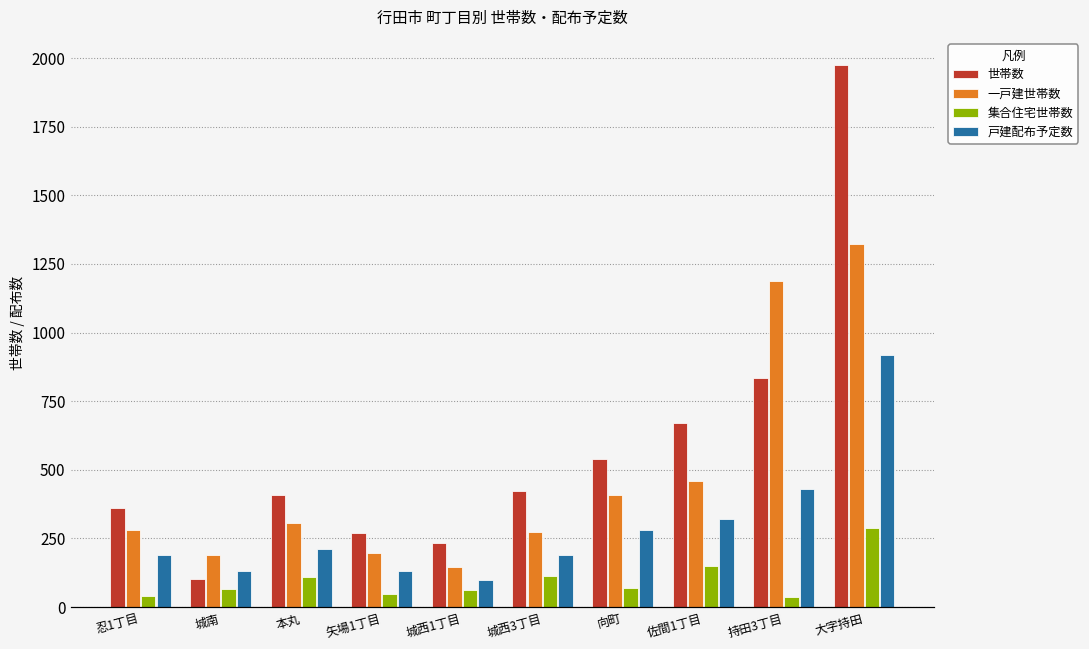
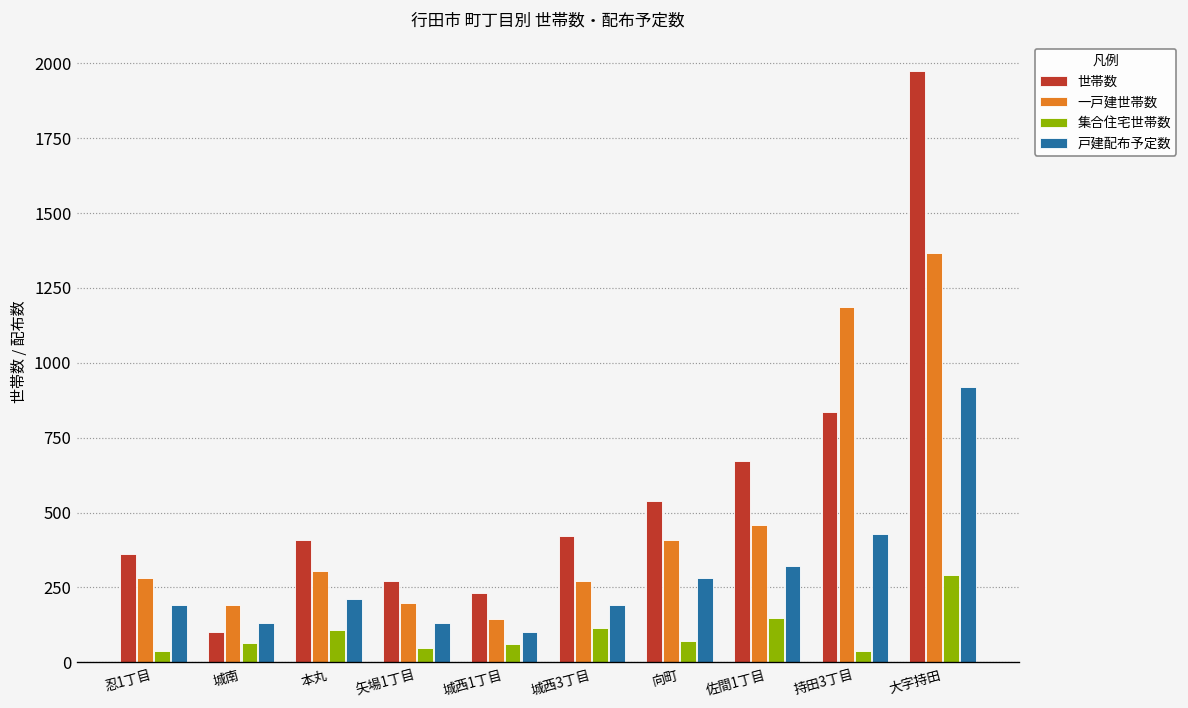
  {
    "世帯数": {
      "忍1丁目": 360,
      "城南": 100,
      "本丸": 410,
      "矢場1丁目": 270,
      "城西1丁目": 230,
      "城西3丁目": 420,
      "向町": 540,
      "佐間1丁目": 670,
      "持田3丁目": 840,
      "大字持田": 1970
    },
    "一戸建世帯数": {
      "忍1丁目": 280,
      "城南": 190,
      "本丸": 310,
      "矢場1丁目": 200,
      "城西1丁目": 150,
      "城西3丁目": 270,
      "向町": 410,
      "佐間1丁目": 460,
      "持田3丁目": 1190,
-     "大字持田": 1320
+     "大字持田": 1370
    },
    "集合住宅世帯数": {
      "忍1丁目": 40,
      "城南": 70,
      "本丸": 110,
      "矢場1丁目": 50,
      "城西1丁目": 60,
      "城西3丁目": 110,
      "向町": 70,
      "佐間1丁目": 150,
      "持田3丁目": 40,
      "大字持田": 290
    },
    "戸建配布予定数": {
      "忍1丁目": 190,
      "城南": 130,
      "本丸": 210,
      "矢場1丁目": 130,
      "城西1丁目": 100,
      "城西3丁目": 190,
      "向町": 280,
      "佐間1丁目": 320,
      "持田3丁目": 430,
      "大字持田": 920
    }
  }
